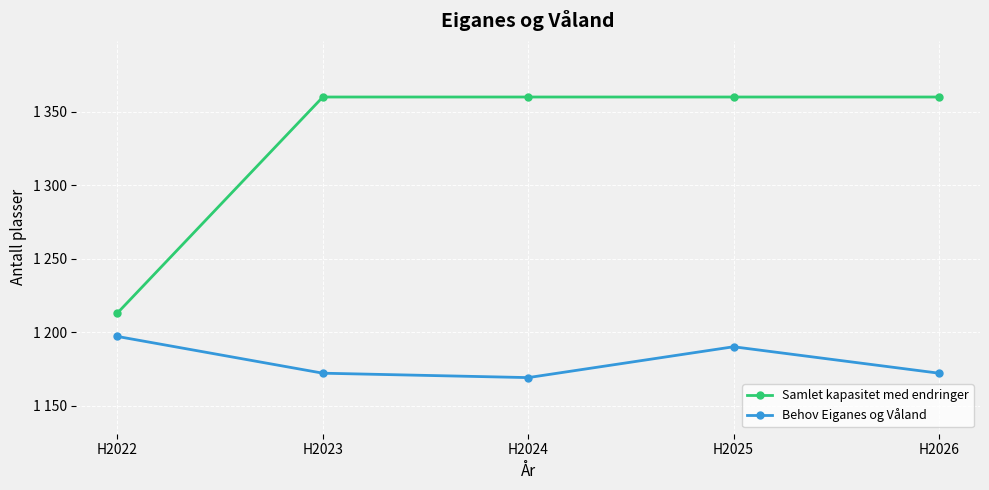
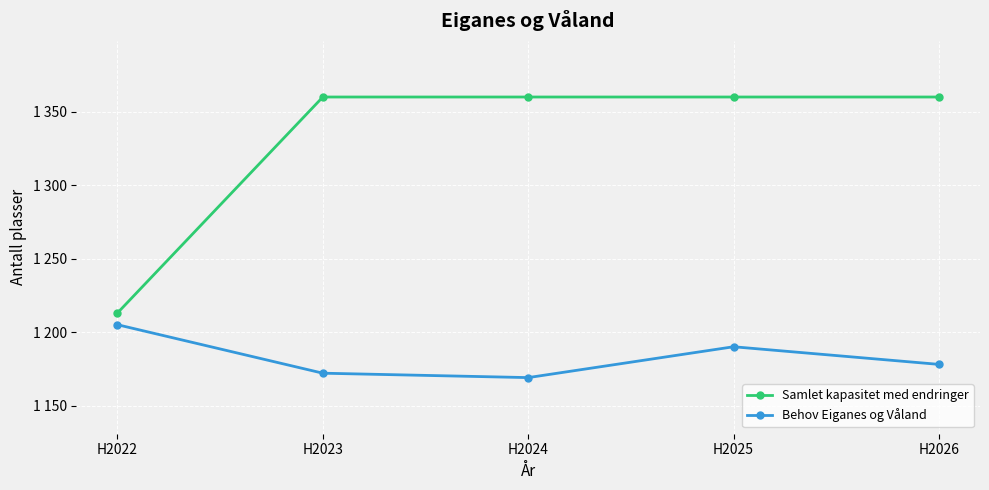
  {
    "Samlet kapasitet med endringer": {
      "H2022": 1213,
      "H2023": 1360,
      "H2024": 1360,
      "H2025": 1360,
      "H2026": 1360
    },
    "Behov Eiganes og Våland": {
-     "H2022": 1197,
+     "H2022": 1205,
      "H2023": 1172,
      "H2024": 1169,
      "H2025": 1190,
-     "H2026": 1172
+     "H2026": 1178
    }
  }
